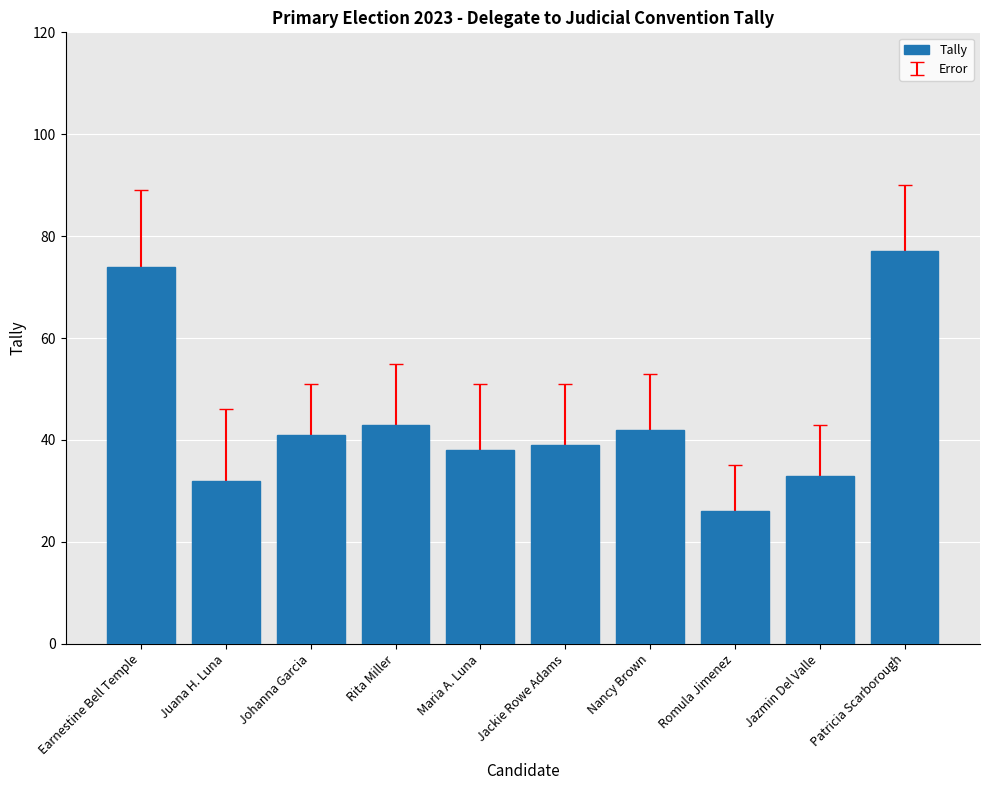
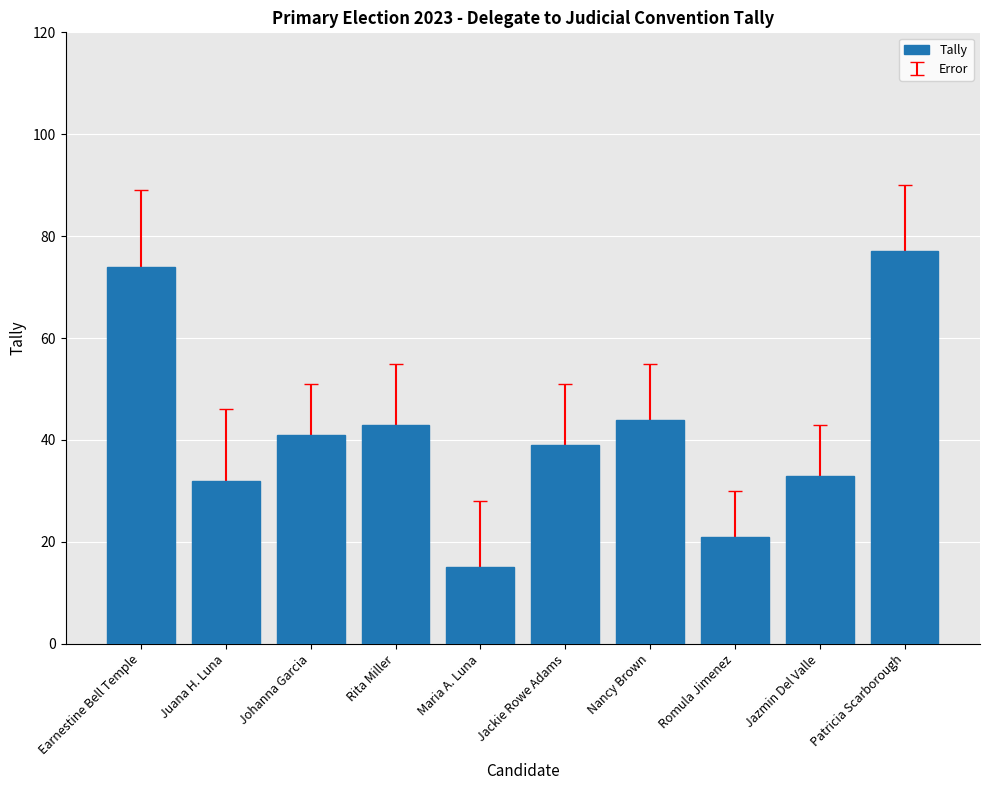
  {
    "Tally": {
      "Earnestine Bell Temple": 74,
      "Juana H. Luna": 32,
      "Johanna Garcia": 41,
      "Rita Miller": 43,
-     "Maria A. Luna": 38,
+     "Maria A. Luna": 15,
      "Jackie Rowe Adams": 39,
-     "Nancy Brown": 42,
-     "Romula Jimenez": 26,
+     "Nancy Brown": 44,
+     "Romula Jimenez": 21,
      "Jazmin Del Valle": 33,
      "Patricia Scarborough": 77
    }
  }
